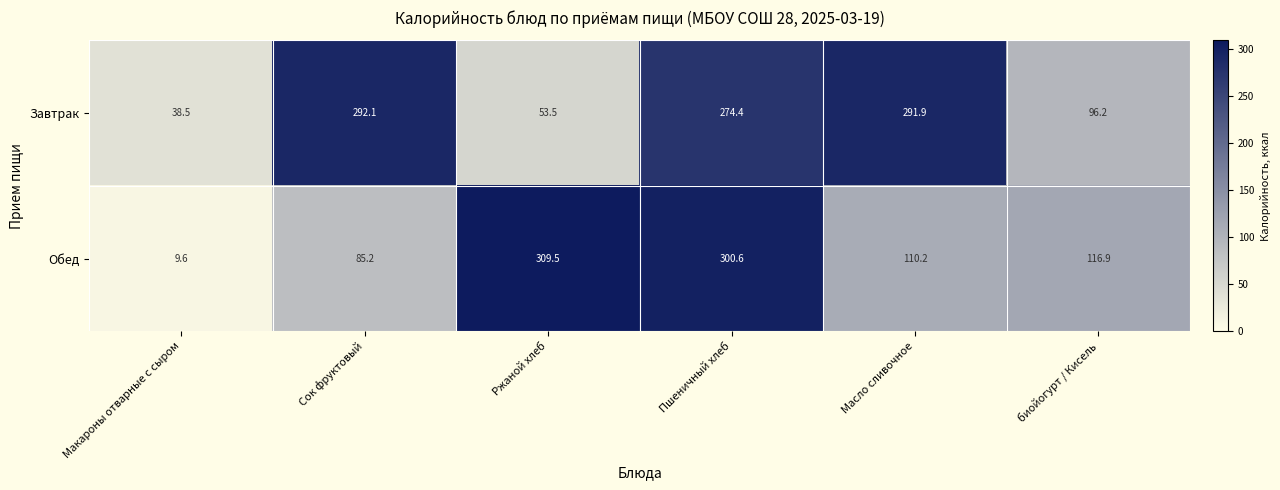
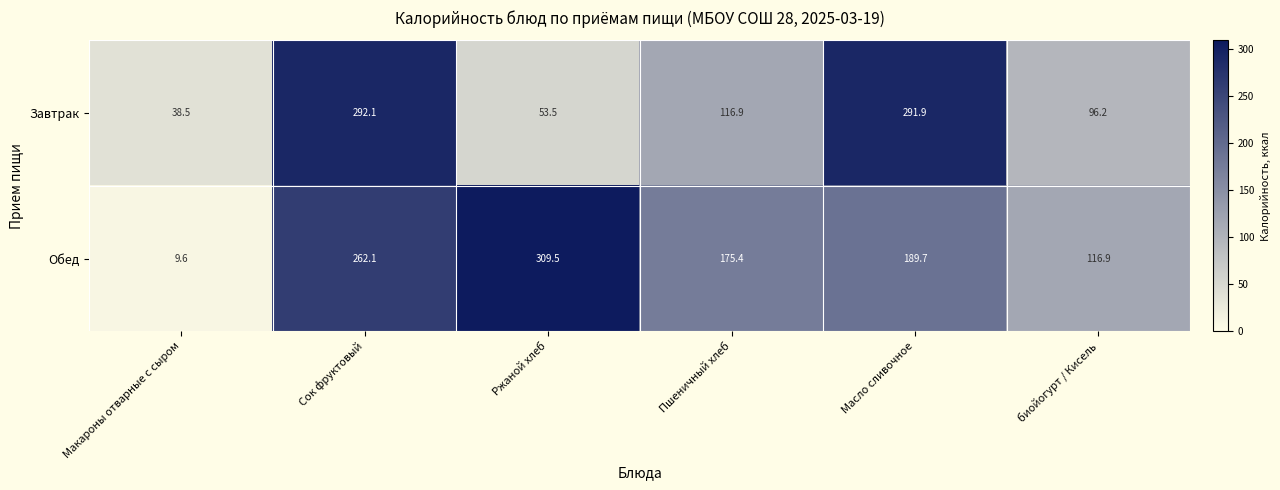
  {
    "Завтрак": {
      "Макароны отварные с сыром": 38.5,
      "Сок фруктовый": 292.1,
      "Ржаной хлеб": 53.5,
-     "Пшеничный хлеб": 274.4,
+     "Пшеничный хлеб": 116.9,
      "Масло сливочное": 291.9,
      "биойогурт / Кисель": 96.2
    },
    "Обед": {
      "Макароны отварные с сыром": 9.6,
-     "Сок фруктовый": 85.2,
+     "Сок фруктовый": 262.1,
      "Ржаной хлеб": 309.5,
-     "Пшеничный хлеб": 300.6,
-     "Масло сливочное": 110.2,
+     "Пшеничный хлеб": 175.4,
+     "Масло сливочное": 189.7,
      "биойогурт / Кисель": 116.9
    }
  }
